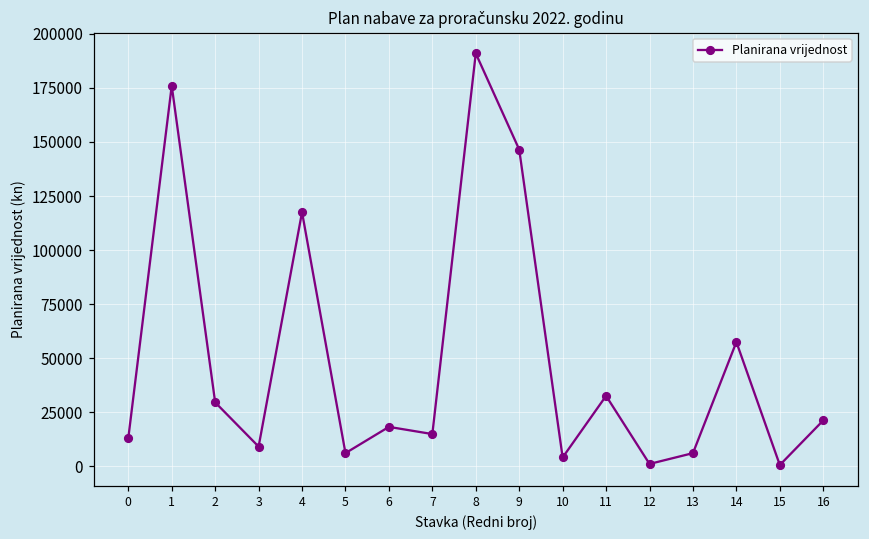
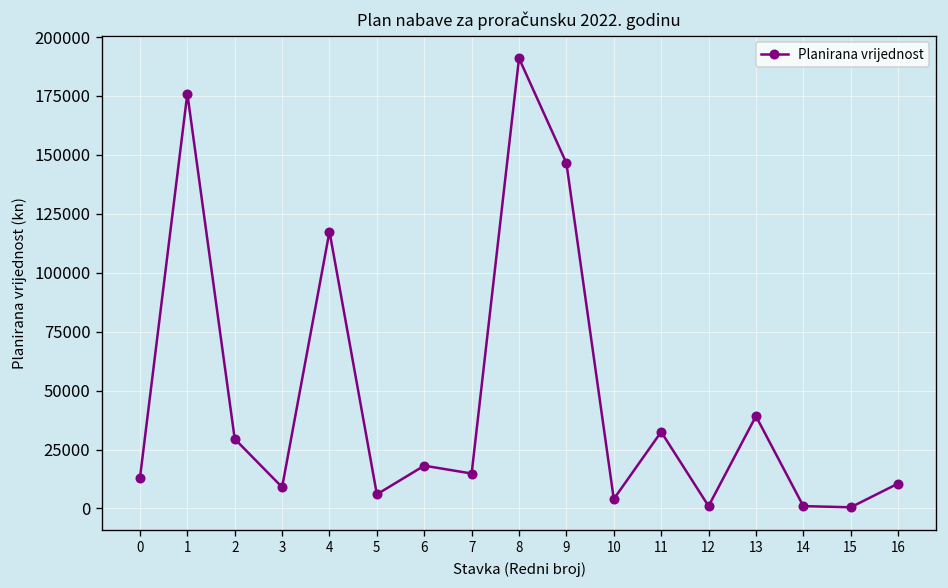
  {
    "0": 13000,
    "1": 176000,
    "2": 30000,
    "3": 9000,
    "4": 118000,
    "5": 6000,
    "6": 18000,
    "7": 15000,
    "8": 191000,
    "9": 147000,
    "10": 4000,
    "11": 33000,
    "12": 1000,
-   "13": 6000,
-   "14": 57000,
+   "13": 39000,
+   "14": 1000,
    "15": 1000,
-   "16": 21000
+   "16": 11000
  }
